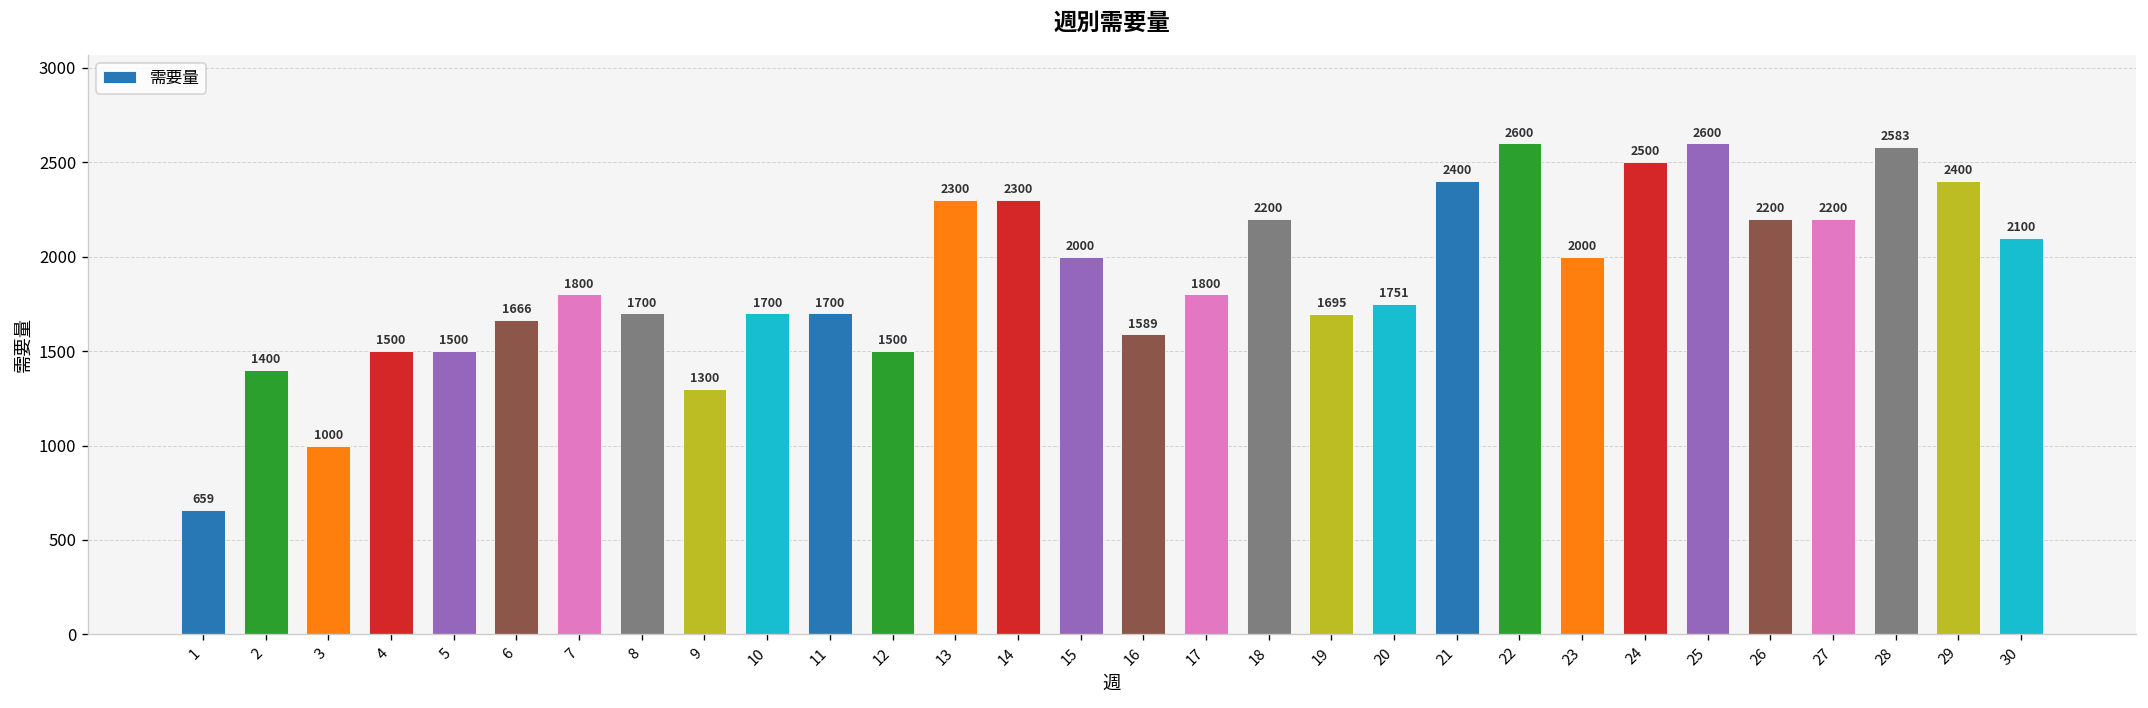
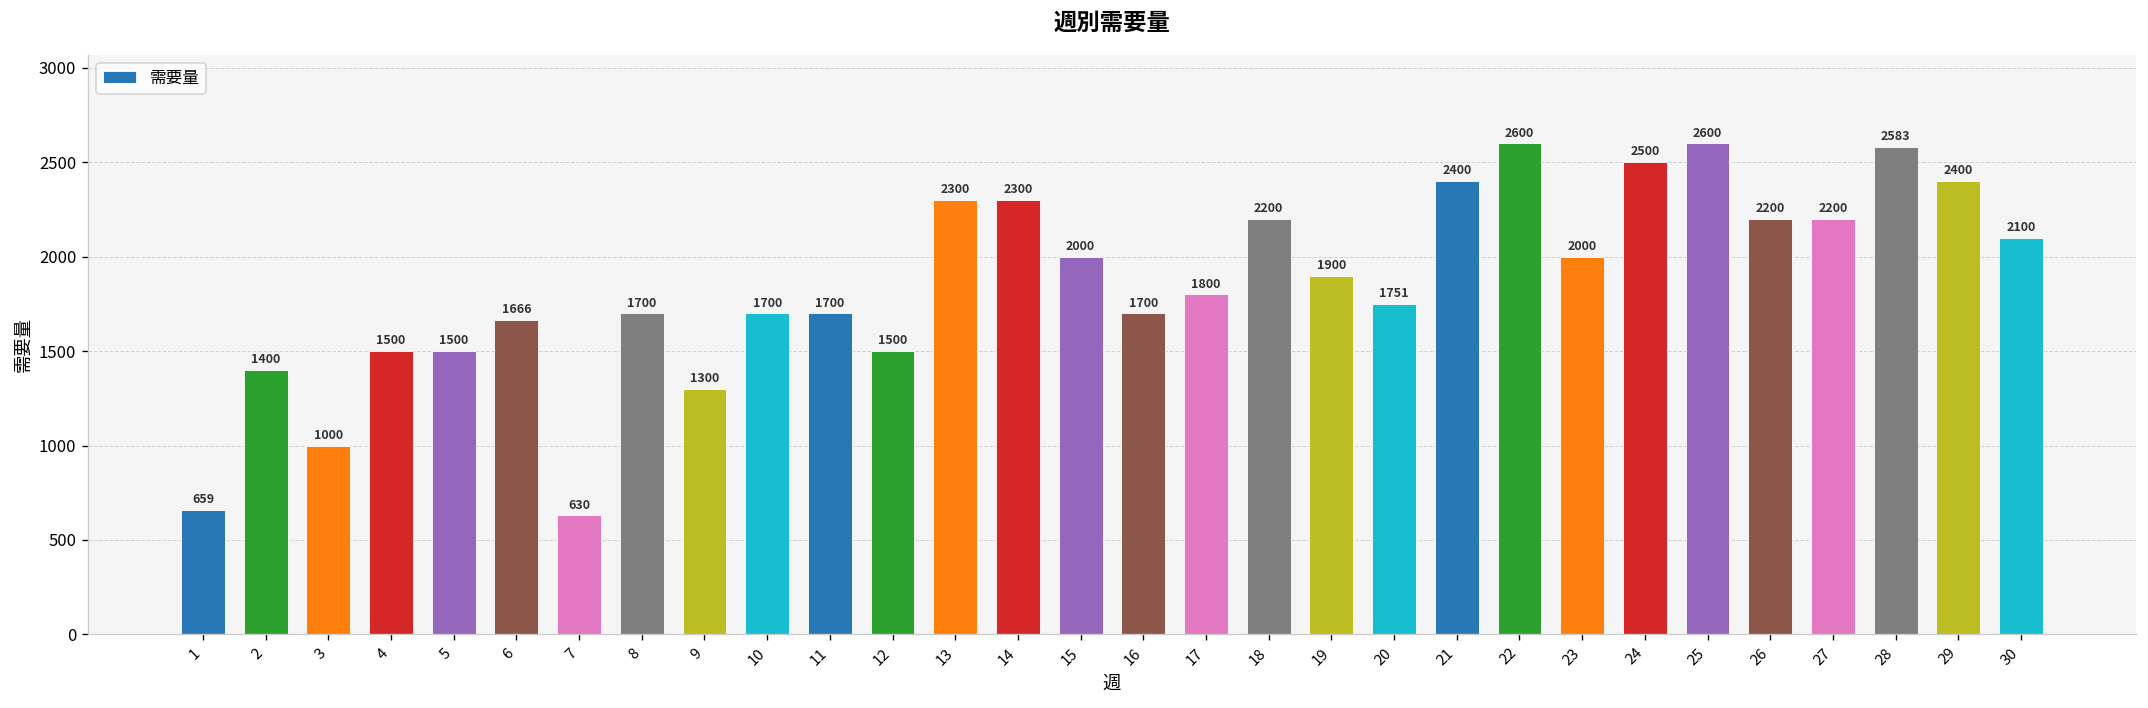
  {
    "1": 659,
    "2": 1400,
    "3": 1000,
    "4": 1500,
    "5": 1500,
    "6": 1666,
-   "7": 1800,
+   "7": 630,
    "8": 1700,
    "9": 1300,
    "10": 1700,
    "11": 1700,
    "12": 1500,
    "13": 2300,
    "14": 2300,
    "15": 2000,
-   "16": 1589,
+   "16": 1700,
    "17": 1800,
    "18": 2200,
-   "19": 1695,
+   "19": 1900,
    "20": 1751,
    "21": 2400,
    "22": 2600,
    "23": 2000,
    "24": 2500,
    "25": 2600,
    "26": 2200,
    "27": 2200,
    "28": 2583,
    "29": 2400,
    "30": 2100
  }
